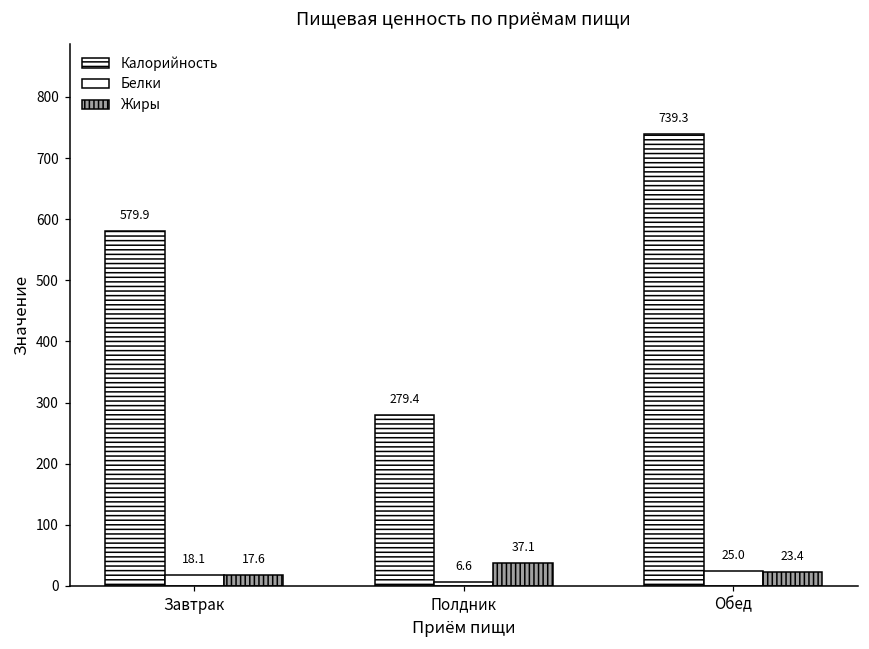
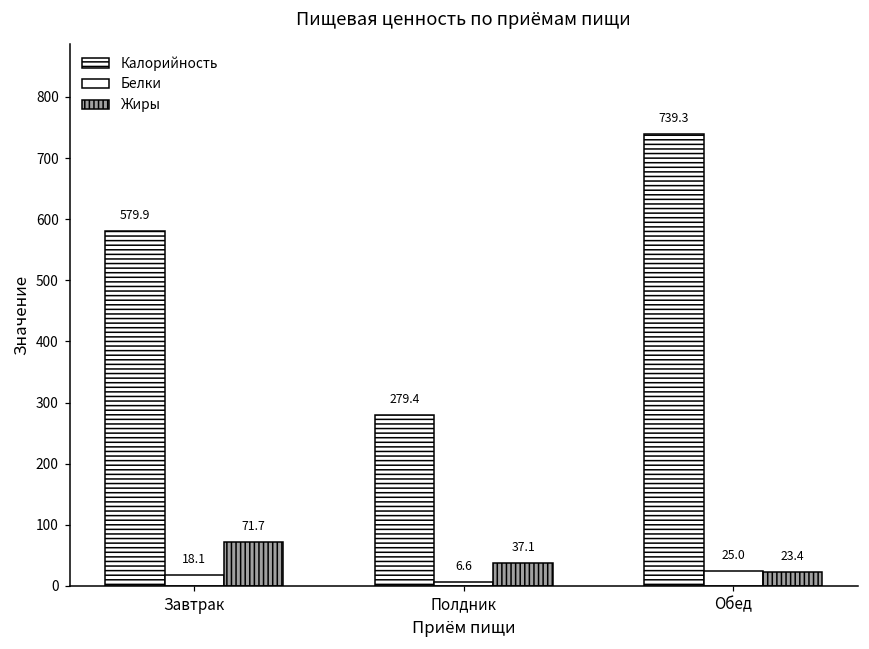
  {
    "Жиры": {
-     "Завтрак": 17.6,
+     "Завтрак": 71.7,
      "Полдник": 37.1,
      "Обед": 23.4
    }
  }
